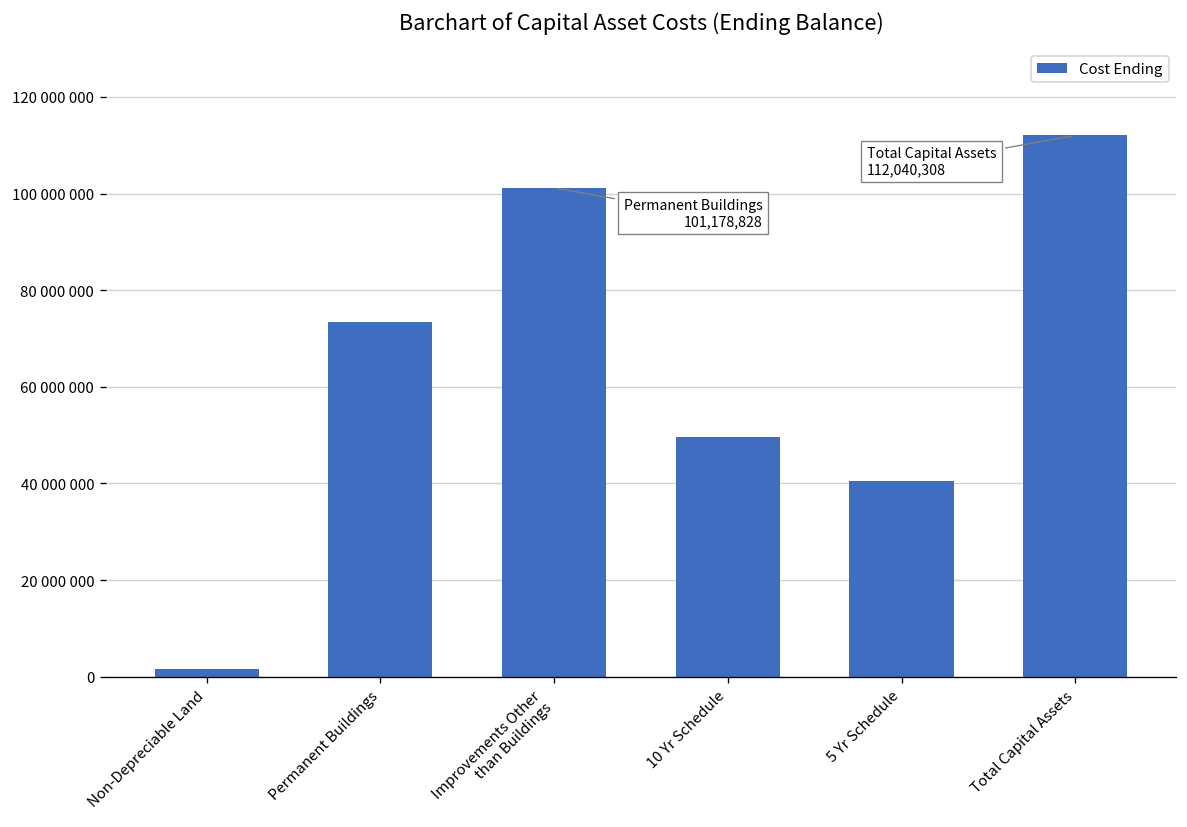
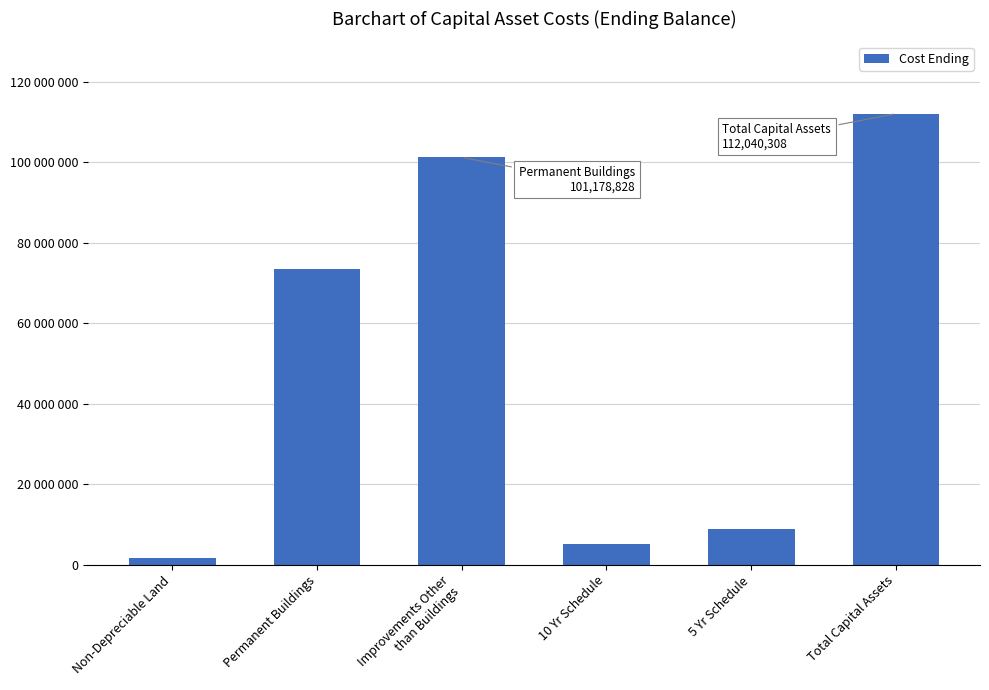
  {
    "Non-Depreciable Land": 2000000,
    "Permanent Buildings": 73000000,
-   "10 Yr Schedule": 50000000,
-   "5 Yr Schedule": 41000000
+   "10 Yr Schedule": 5000000,
+   "5 Yr Schedule": 9000000
  }
